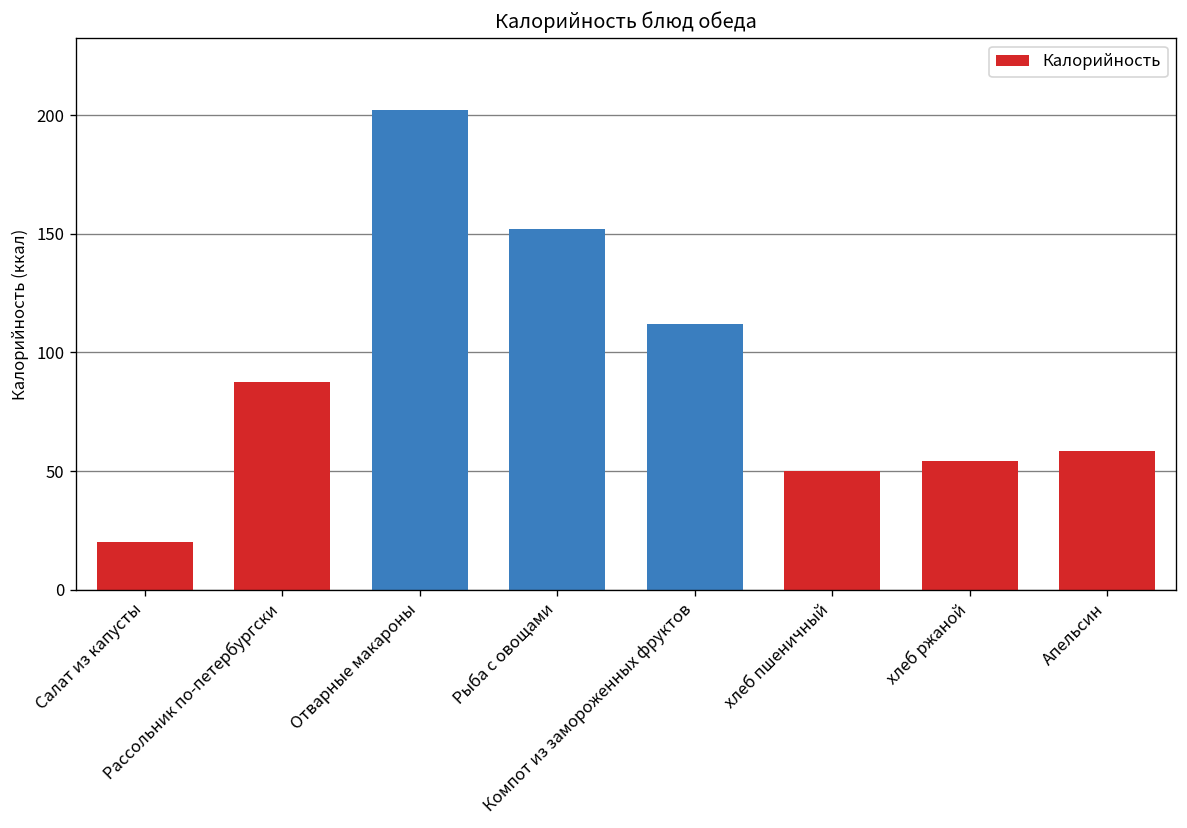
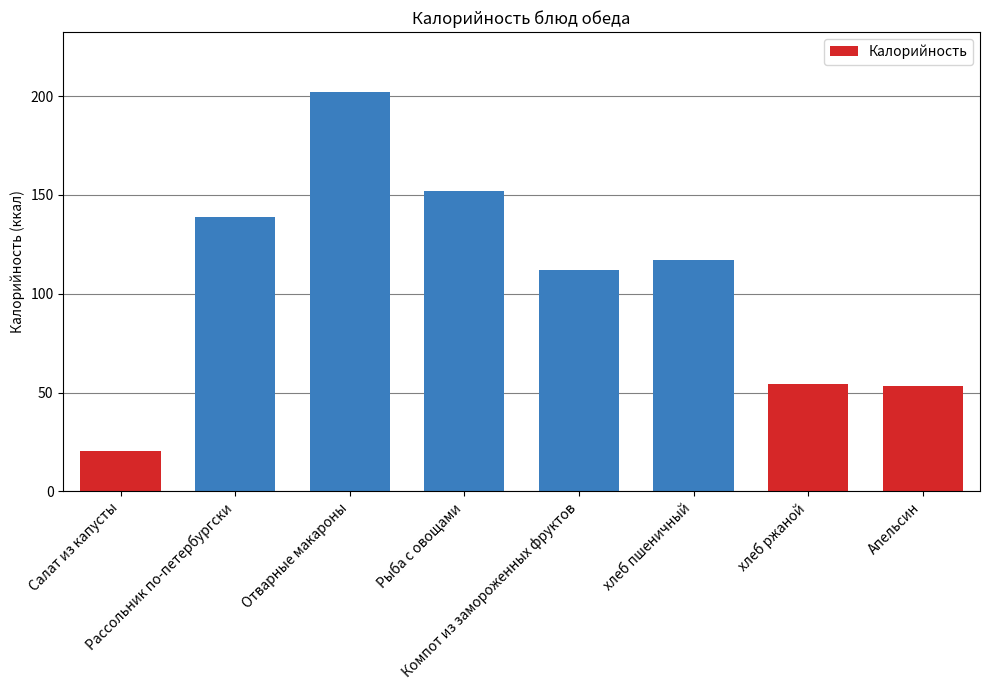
  {
    "Салат из капусты": 20,
-   "Рассольник по-петербургски": 88,
+   "Рассольник по-петербургски": 139,
    "Отварные макароны": 202,
    "Рыба с овощами": 152,
    "Компот из замороженных фруктов": 112,
-   "хлеб пшеничный": 50,
+   "хлеб пшеничный": 117,
    "хлеб ржаной": 54,
-   "Апельсин": 59
+   "Апельсин": 53
  }
